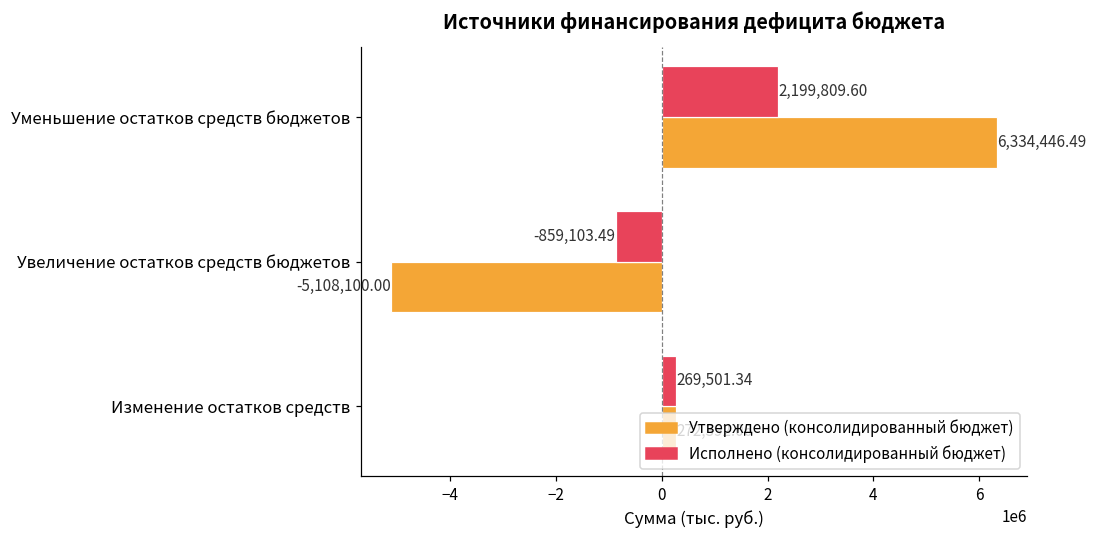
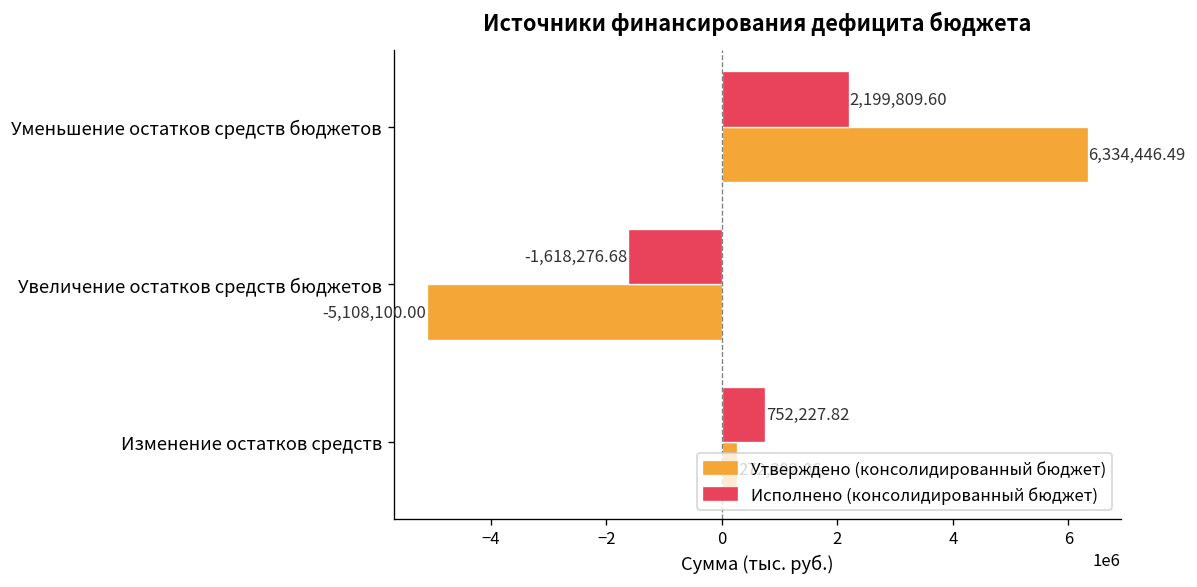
  {
    "Утверждено (консолидированный бюджет)": {
      "Уменьшение остатков средств бюджетов": "6,334,446.49",
      "Увеличение остатков средств бюджетов": "-5,108,100.00"
    },
    "Исполнено (консолидированный бюджет)": {
      "Уменьшение остатков средств бюджетов": "2,199,809.60",
-     "Увеличение остатков средств бюджетов": "-859,103.49",
-     "Изменение остатков средств": "269,501.34"
+     "Увеличение остатков средств бюджетов": "-1,618,276.68",
+     "Изменение остатков средств": "752,227.82"
    }
  }
